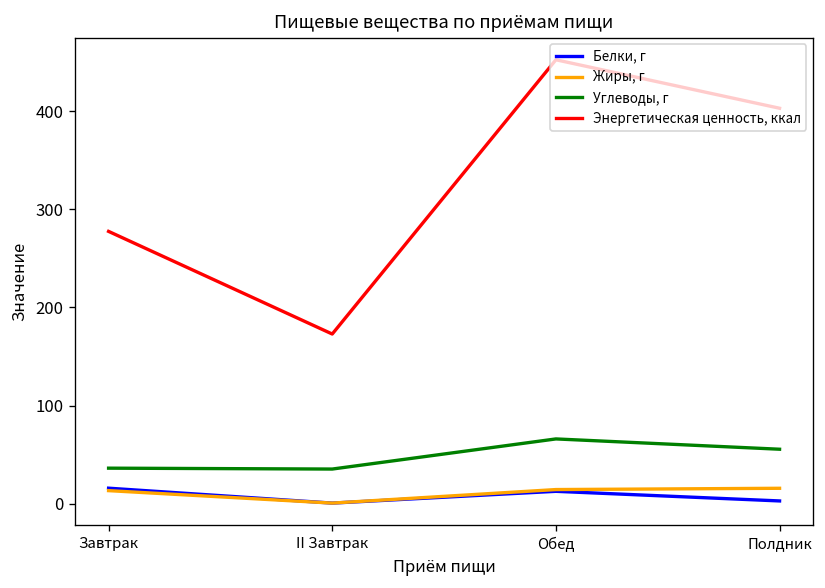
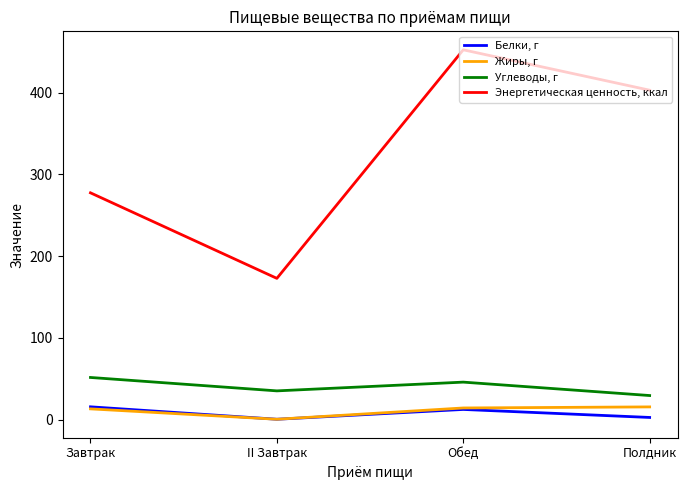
  {
    "Белки, г": {
      "Полдник": 0
    },
    "Жиры, г": {
      "Полдник": 20
    },
    "Углеводы, г": {
-     "Завтрак": 40,
+     "Завтрак": 50,
      "II Завтрак": 40,
-     "Обед": 70,
-     "Полдник": 60
+     "Обед": 50,
+     "Полдник": 30
    },
    "Энергетическая ценность, ккал": {
      "Завтрак": 280,
      "II Завтрак": 170
    }
  }
